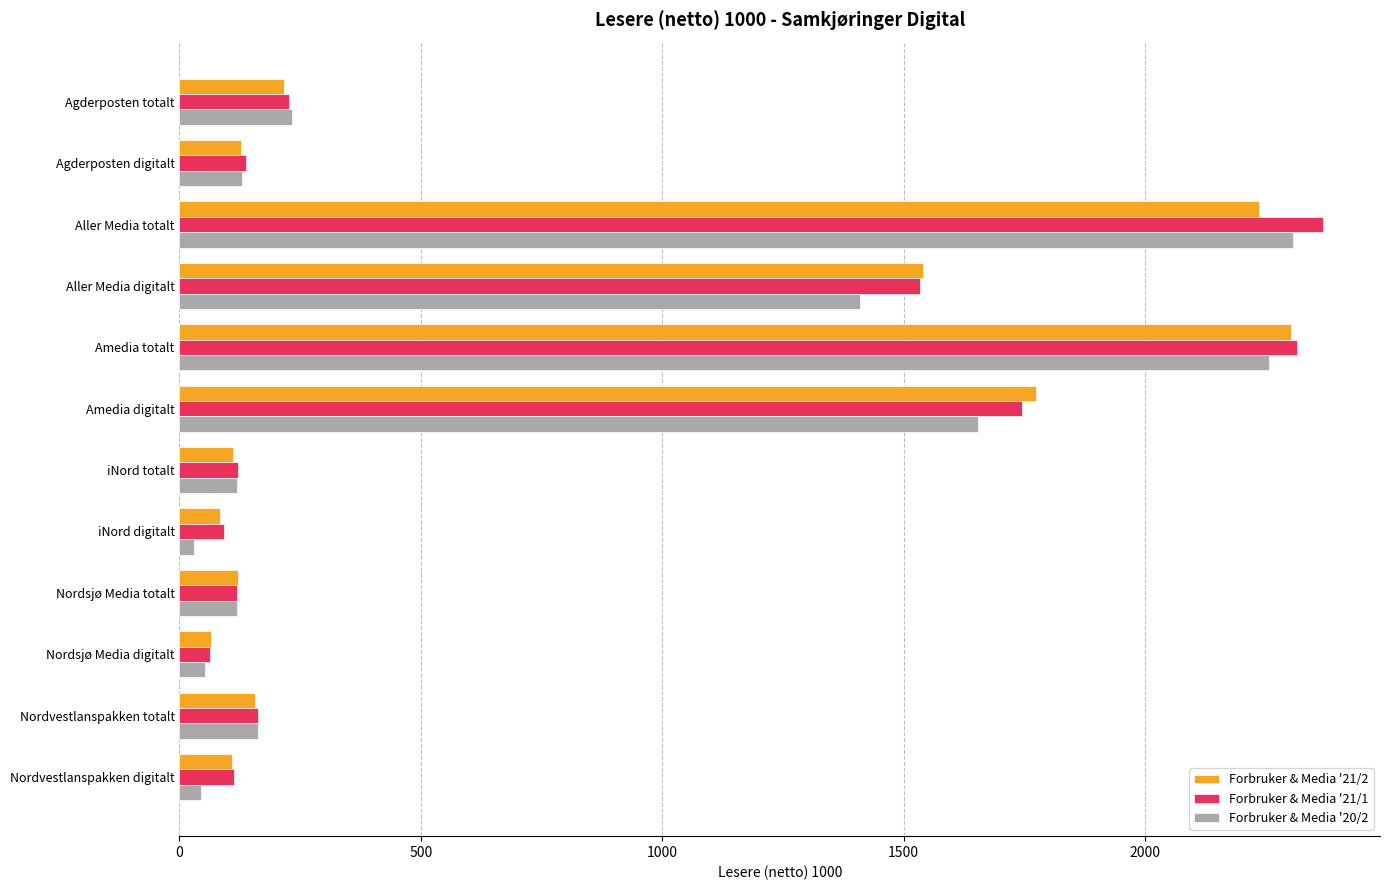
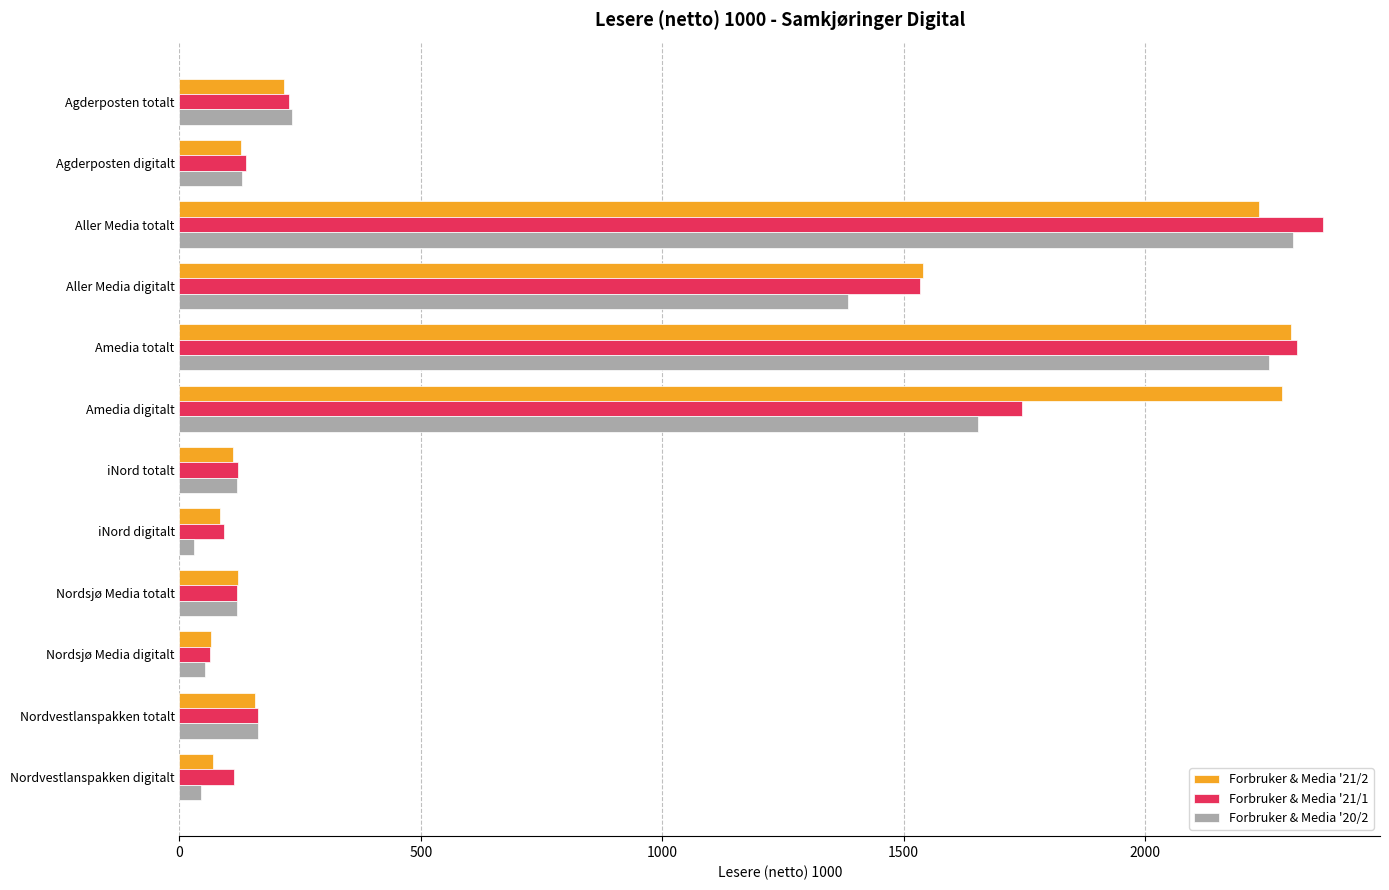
  {
    "Forbruker & Media '21/2": {
      "Agderposten totalt": 220,
      "Agderposten digitalt": 130,
      "Aller Media totalt": 2240,
      "Aller Media digitalt": 1540,
      "Amedia totalt": 2300,
-     "Amedia digitalt": 1770,
+     "Amedia digitalt": 2280,
      "iNord totalt": 110,
      "iNord digitalt": 80,
      "Nordsjø Media totalt": 120,
      "Nordsjø Media digitalt": 60,
      "Nordvestlanspakken totalt": 160,
-     "Nordvestlanspakken digitalt": 110
+     "Nordvestlanspakken digitalt": 70
    },
    "Forbruker & Media '21/1": {
      "Agderposten totalt": 230,
      "Agderposten digitalt": 140,
      "Aller Media totalt": 2370,
      "Aller Media digitalt": 1530,
      "Amedia totalt": 2310,
      "Amedia digitalt": 1750,
      "iNord totalt": 120,
      "iNord digitalt": 90,
      "Nordsjø Media totalt": 120,
      "Nordsjø Media digitalt": 60,
      "Nordvestlanspakken totalt": 160,
      "Nordvestlanspakken digitalt": 110
    },
    "Forbruker & Media '20/2": {
      "Agderposten totalt": 230,
      "Agderposten digitalt": 130,
      "Aller Media totalt": 2310,
-     "Aller Media digitalt": 1410,
+     "Aller Media digitalt": 1390,
      "Amedia totalt": 2260,
      "Amedia digitalt": 1650,
      "iNord totalt": 120,
      "iNord digitalt": 30,
      "Nordsjø Media totalt": 120,
      "Nordsjø Media digitalt": 50,
      "Nordvestlanspakken totalt": 160,
      "Nordvestlanspakken digitalt": 40
    }
  }
